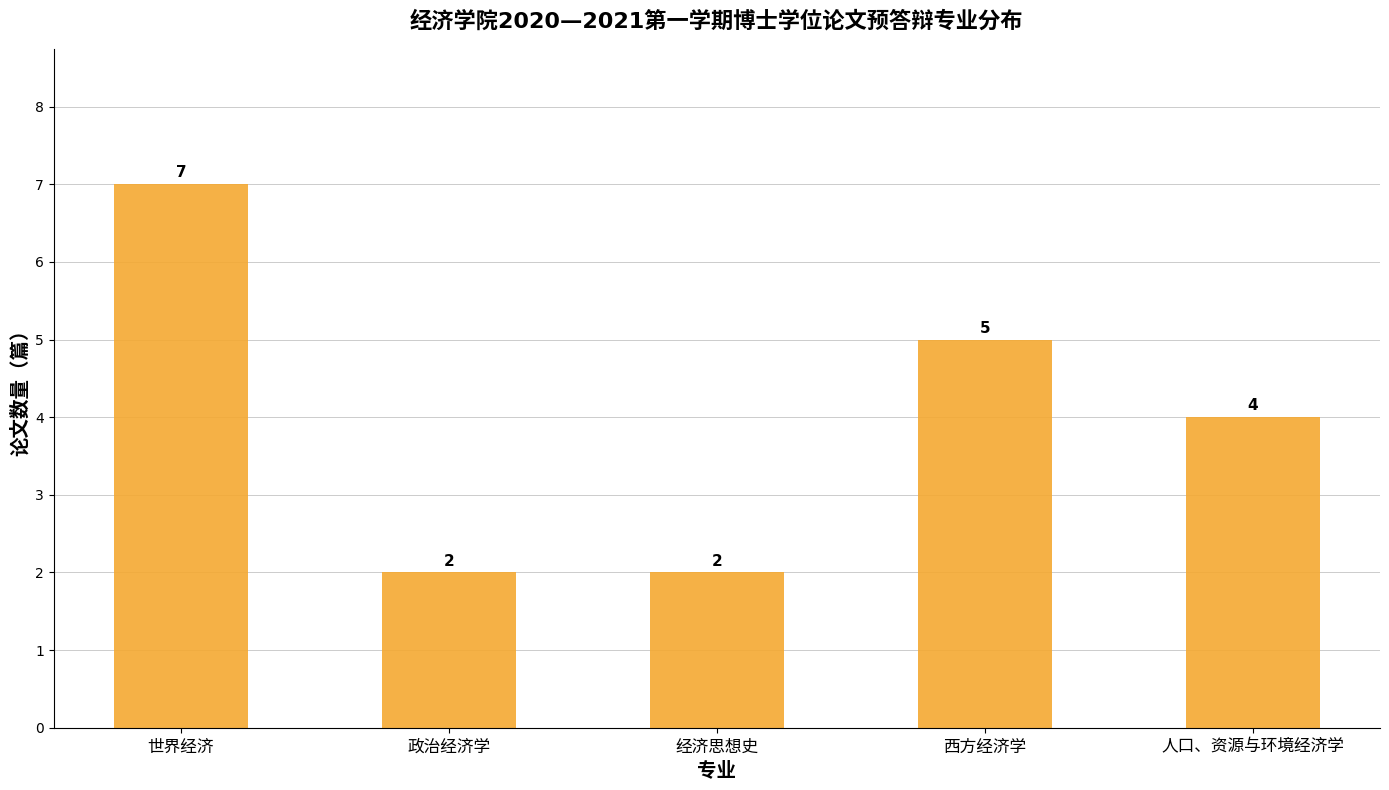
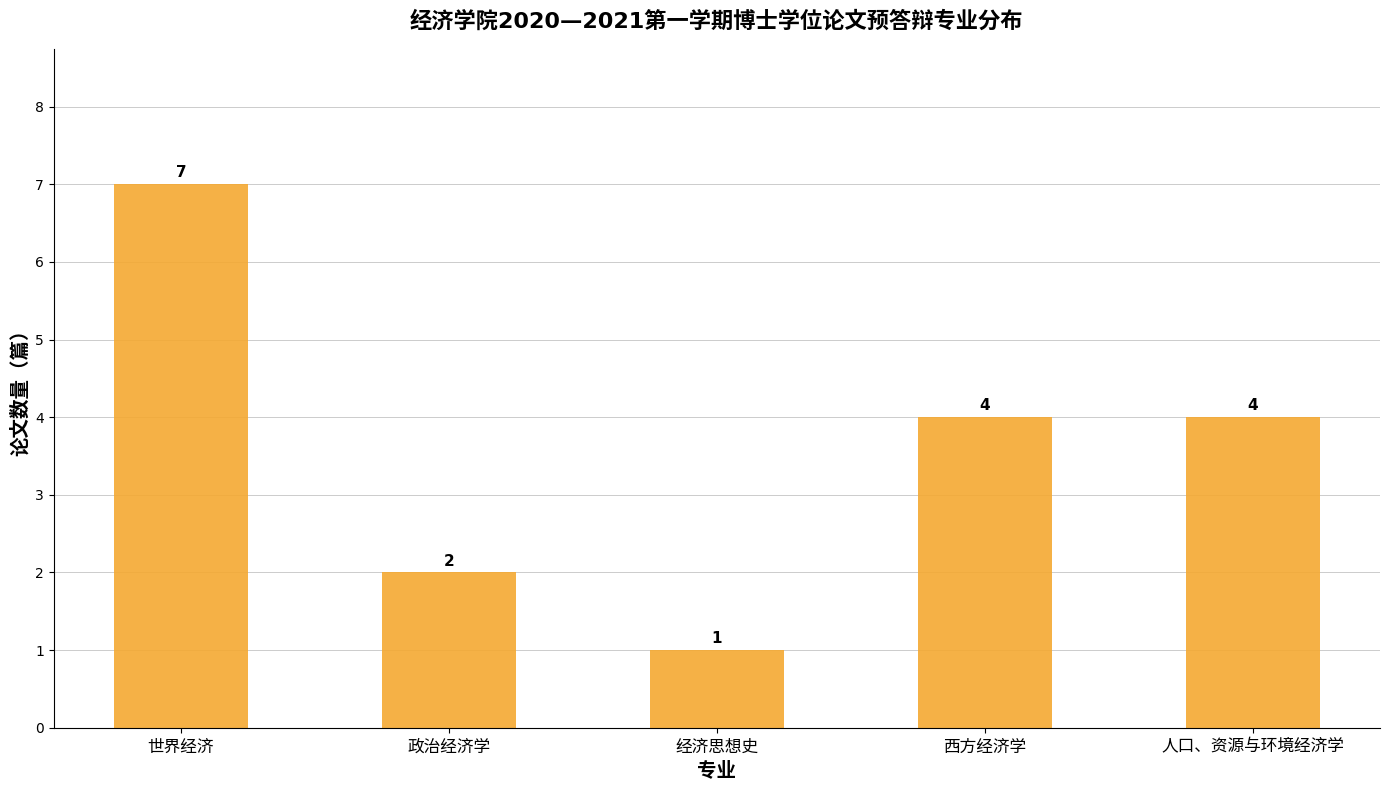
  {
    "世界经济": 7,
    "政治经济学": 2,
-   "经济思想史": 2,
-   "西方经济学": 5,
+   "经济思想史": 1,
+   "西方经济学": 4,
    "人口、资源与环境经济学": 4
  }
